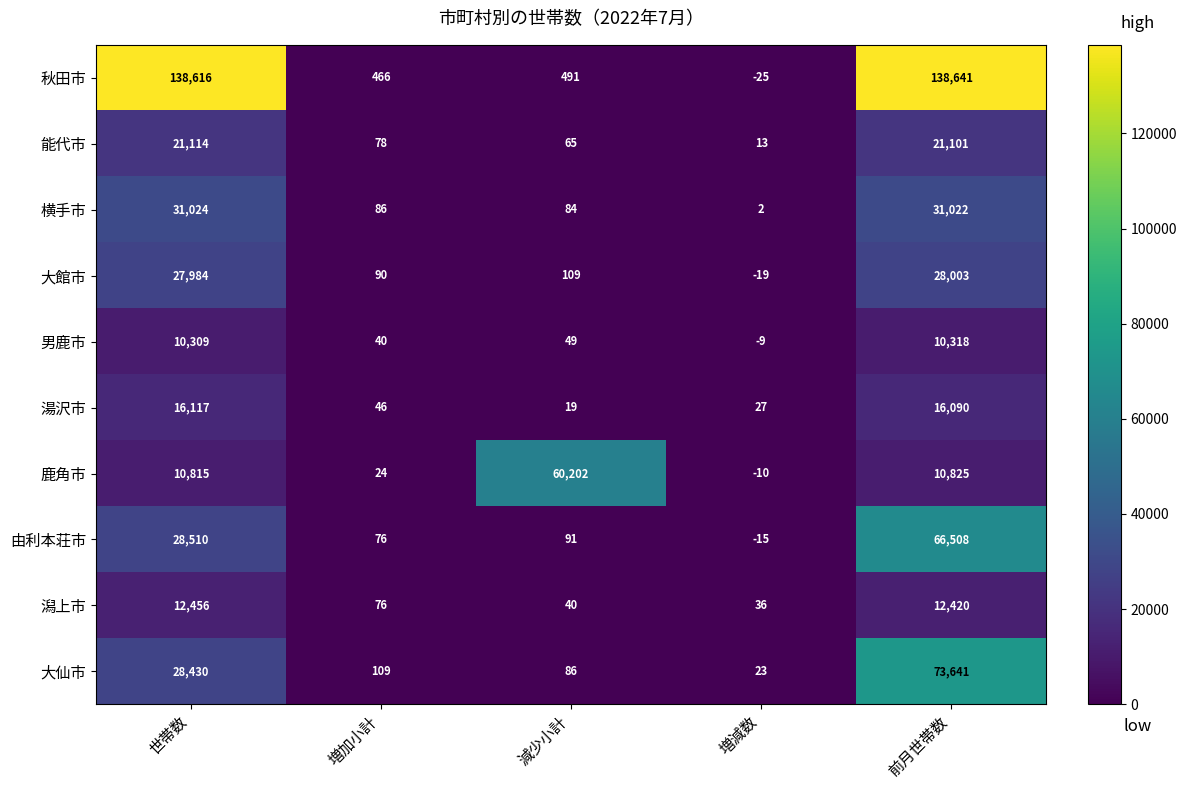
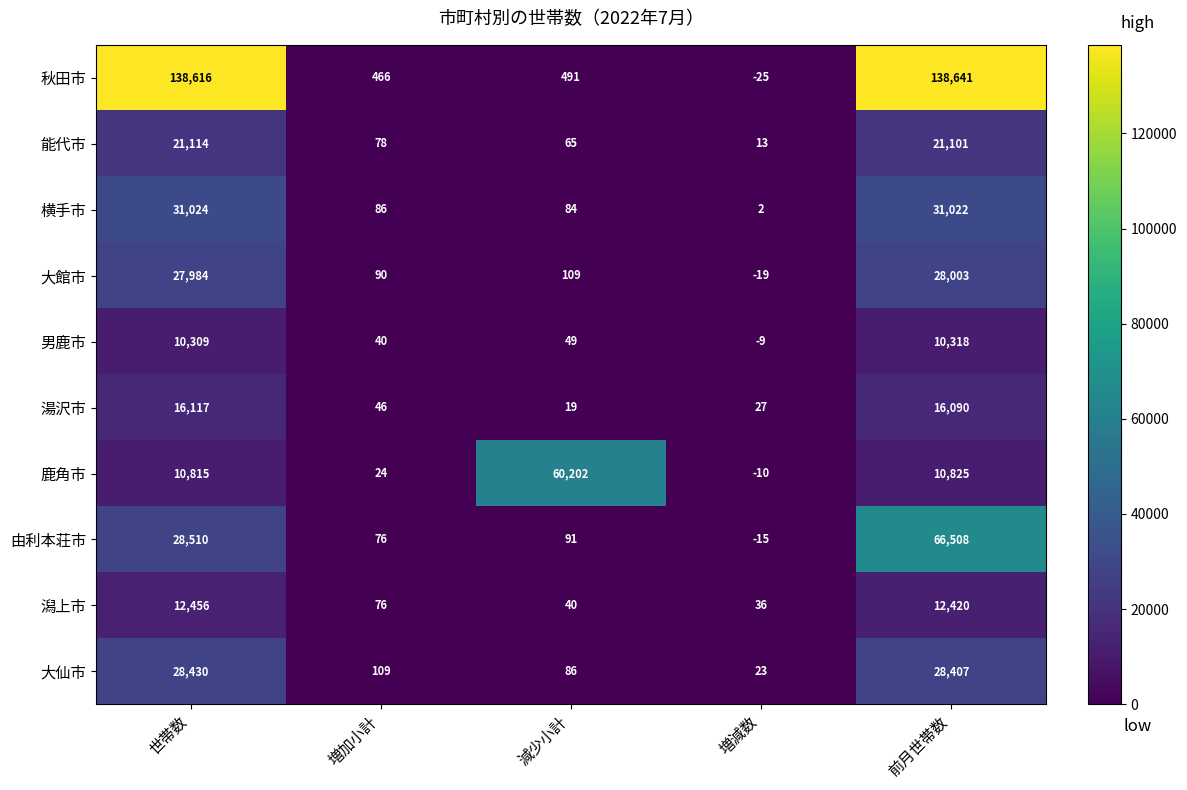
  {
    "秋田市": {
      "世帯数": "138,616",
      "増加小計": "466",
      "減少小計": "491",
      "増減数": "-25",
      "前月世帯数": "138,641"
    },
    "能代市": {
      "世帯数": "21,114",
      "増加小計": "78",
      "減少小計": "65",
      "増減数": "13",
      "前月世帯数": "21,101"
    },
    "横手市": {
      "世帯数": "31,024",
      "増加小計": "86",
      "減少小計": "84",
      "増減数": "2",
      "前月世帯数": "31,022"
    },
    "大館市": {
      "世帯数": "27,984",
      "増加小計": "90",
      "減少小計": "109",
      "増減数": "-19",
      "前月世帯数": "28,003"
    },
    "男鹿市": {
      "世帯数": "10,309",
      "増加小計": "40",
      "減少小計": "49",
      "増減数": "-9",
      "前月世帯数": "10,318"
    },
    "湯沢市": {
      "世帯数": "16,117",
      "増加小計": "46",
      "減少小計": "19",
      "増減数": "27",
      "前月世帯数": "16,090"
    },
    "鹿角市": {
      "世帯数": "10,815",
      "増加小計": "24",
      "減少小計": "60,202",
      "増減数": "-10",
      "前月世帯数": "10,825"
    },
    "由利本荘市": {
      "世帯数": "28,510",
      "増加小計": "76",
      "減少小計": "91",
      "増減数": "-15",
      "前月世帯数": "66,508"
    },
    "潟上市": {
      "世帯数": "12,456",
      "増加小計": "76",
      "減少小計": "40",
      "増減数": "36",
      "前月世帯数": "12,420"
    },
    "大仙市": {
      "世帯数": "28,430",
      "増加小計": "109",
      "減少小計": "86",
      "増減数": "23",
-     "前月世帯数": "73,641"
+     "前月世帯数": "28,407"
    }
  }
